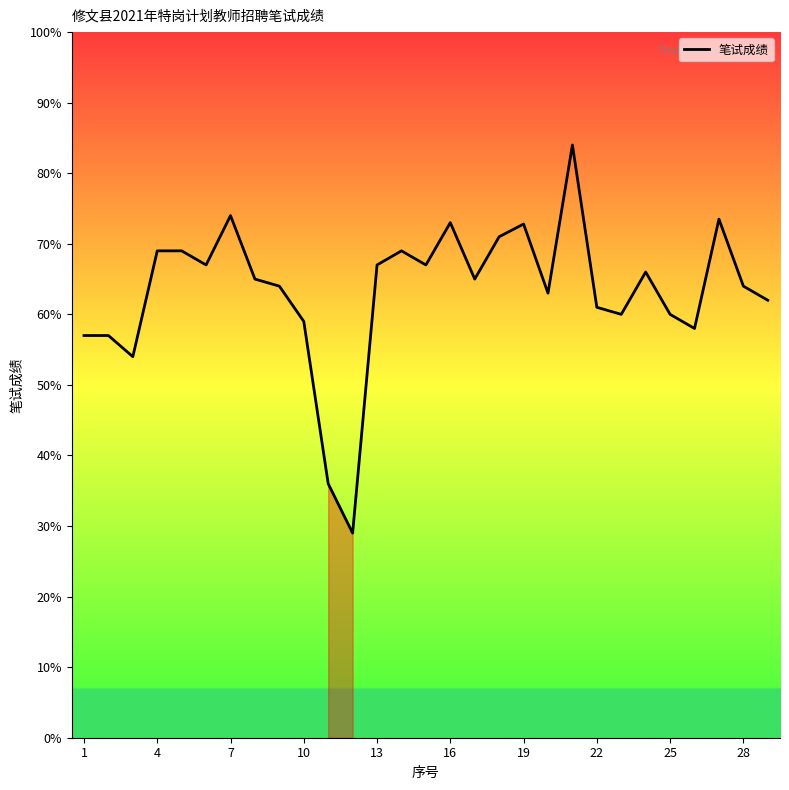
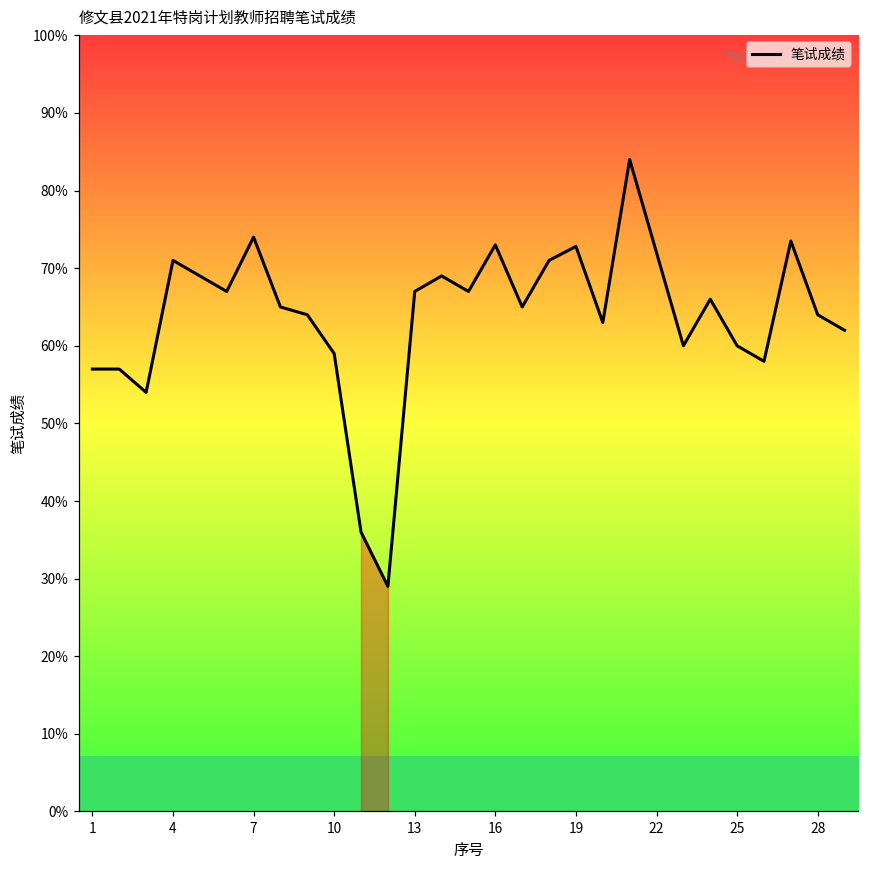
  {
    "笔试成绩": {
      "1": "57%",
-     "4": "69%",
+     "4": "71%",
      "7": "74%",
      "10": "59%",
      "13": "67%",
      "16": "73%",
      "19": "73%",
-     "22": "61%",
+     "22": "72%",
      "25": "60%",
      "28": "64%"
    }
  }
